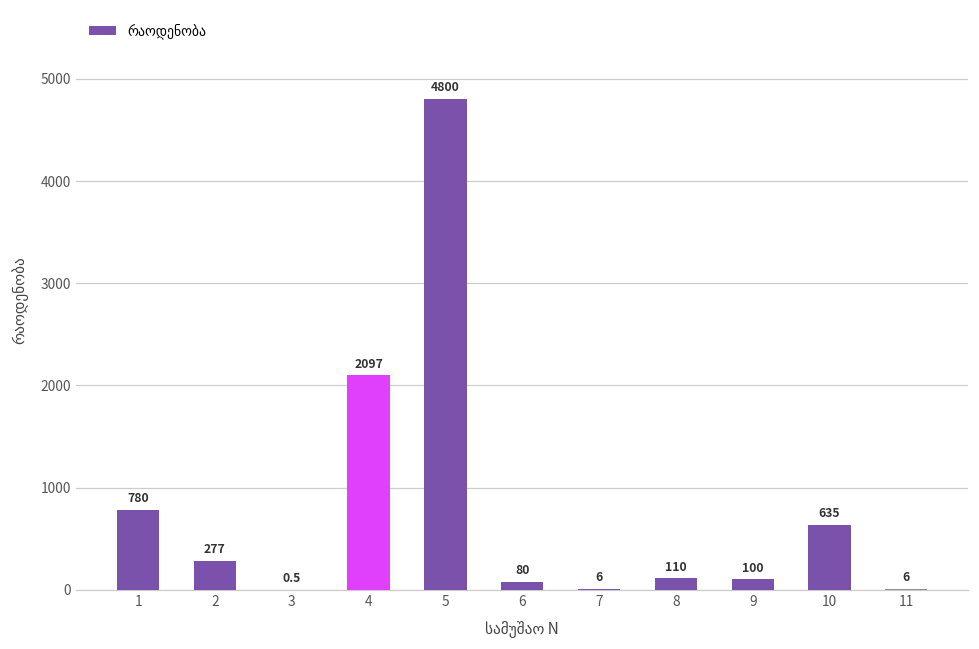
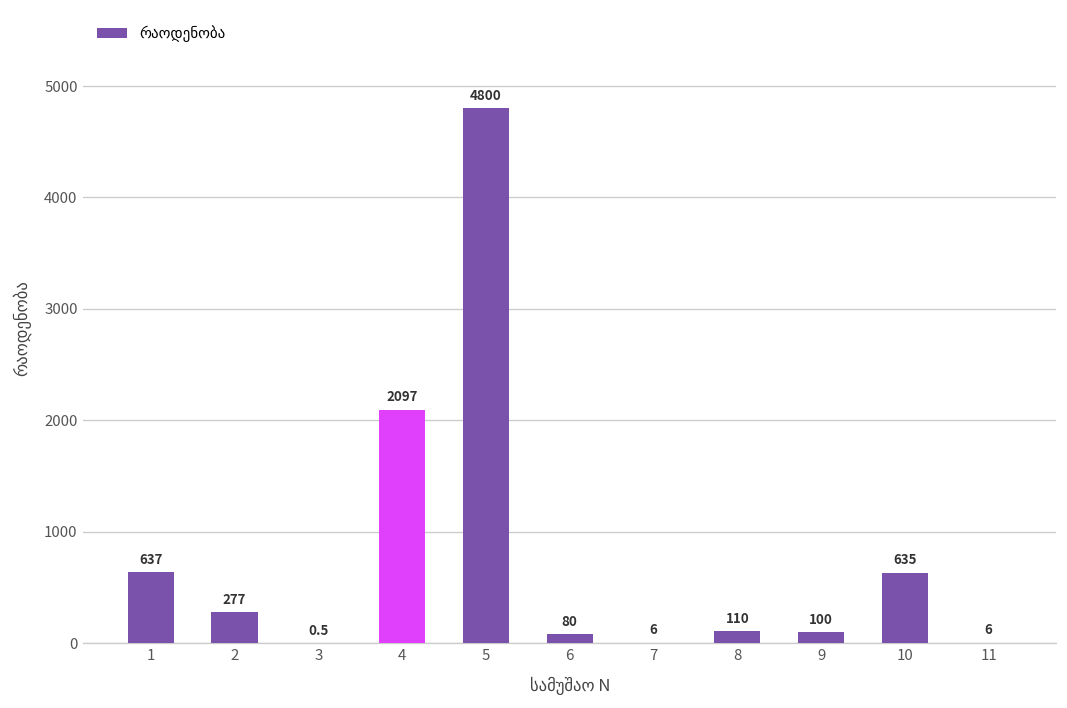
  {
-   "1": 780,
+   "1": 637,
    "2": 277,
    "3": 0.5,
    "4": 2097,
    "5": 4800,
    "6": 80,
    "7": 6,
    "8": 110,
    "9": 100,
    "10": 635,
    "11": 6
  }
